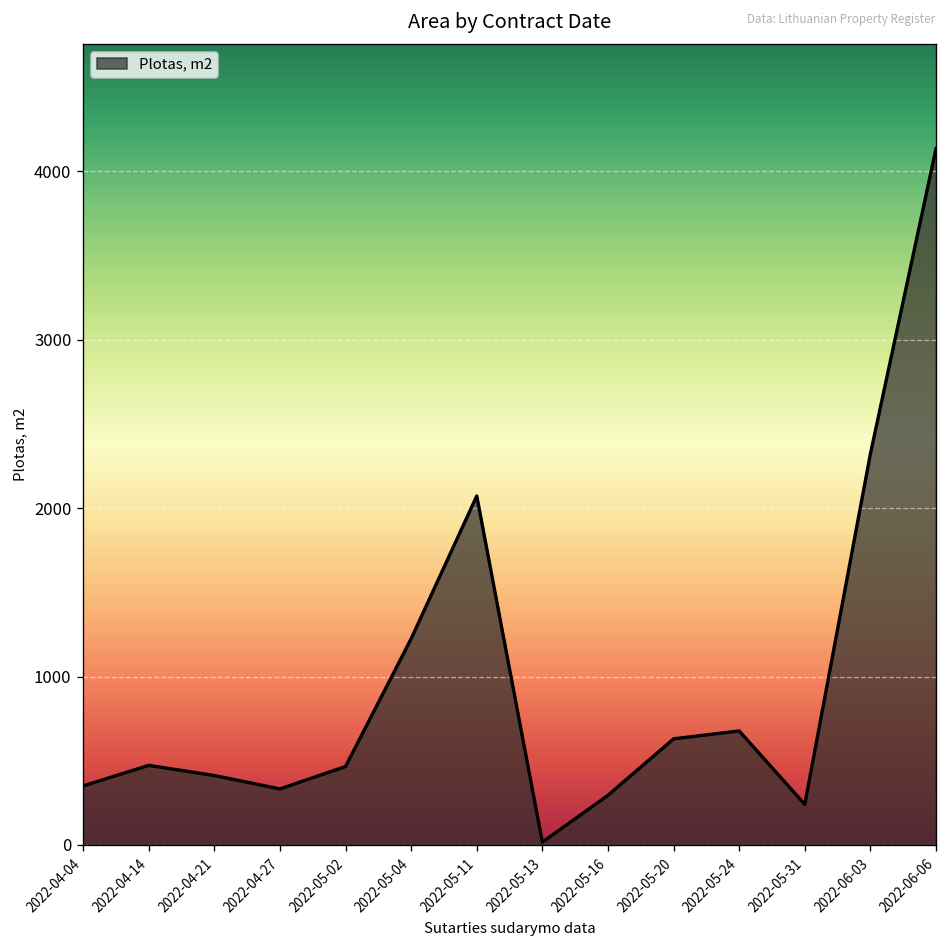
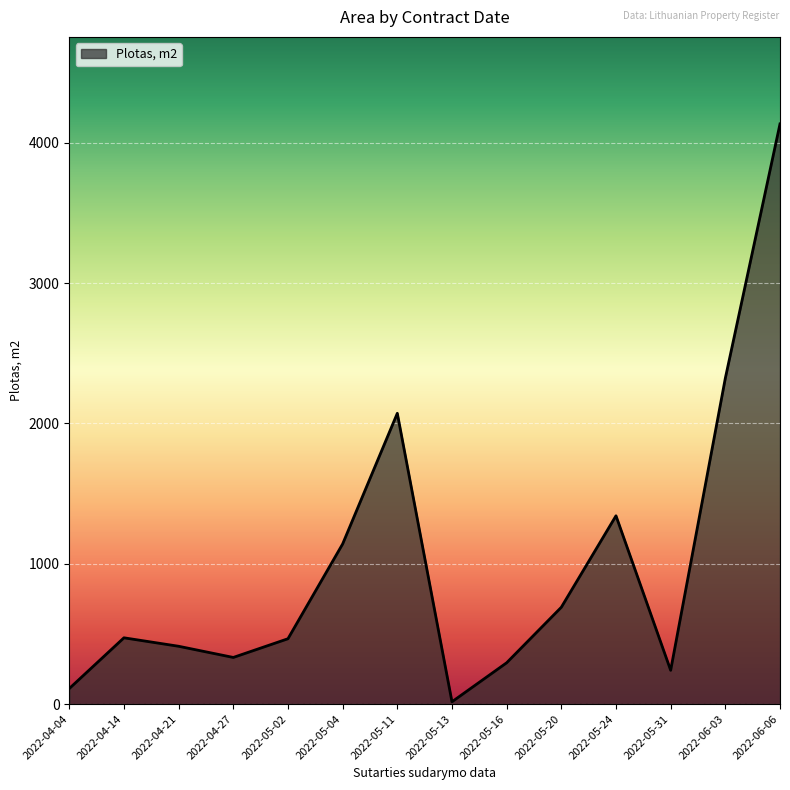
  {
-   "2022-04-04": 350,
+   "2022-04-04": 110,
    "2022-04-14": 470,
    "2022-04-21": 410,
    "2022-04-27": 330,
    "2022-05-02": 470,
-   "2022-05-04": 1220,
+   "2022-05-04": 1140,
    "2022-05-11": 2070,
    "2022-05-13": 20,
    "2022-05-16": 290,
-   "2022-05-20": 630,
-   "2022-05-24": 680,
+   "2022-05-20": 690,
+   "2022-05-24": 1340,
    "2022-05-31": 240,
    "2022-06-03": 2320,
    "2022-06-06": 4140
  }
